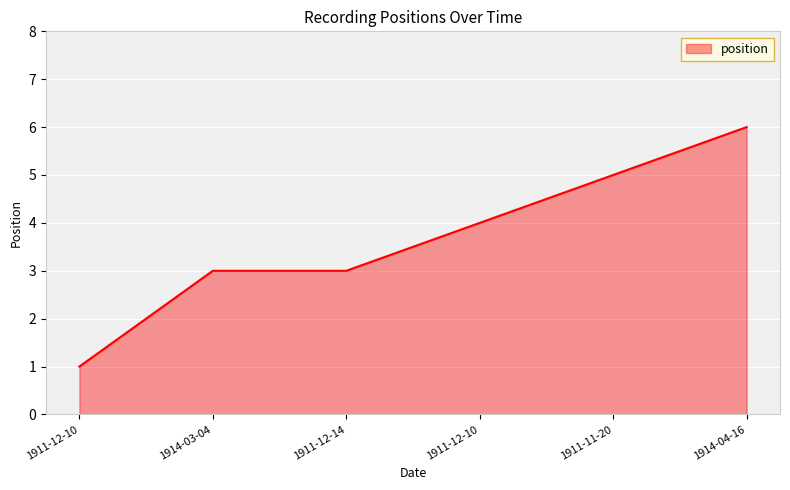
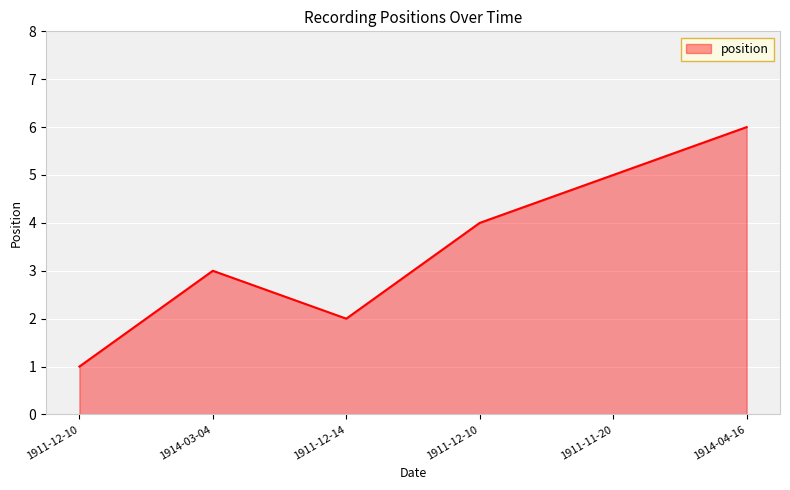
  {
    "1914-03-04": 3,
-   "1911-12-14": 3,
+   "1911-12-14": 2,
    "1911-11-20": 5,
    "1914-04-16": 6
  }
